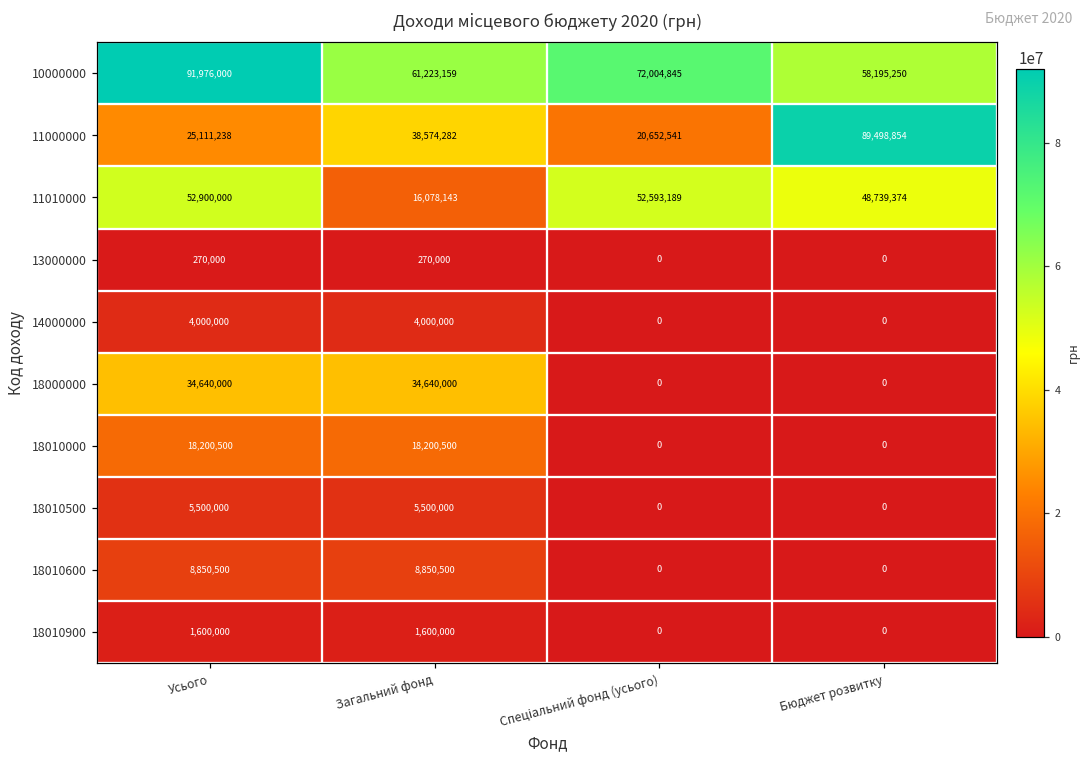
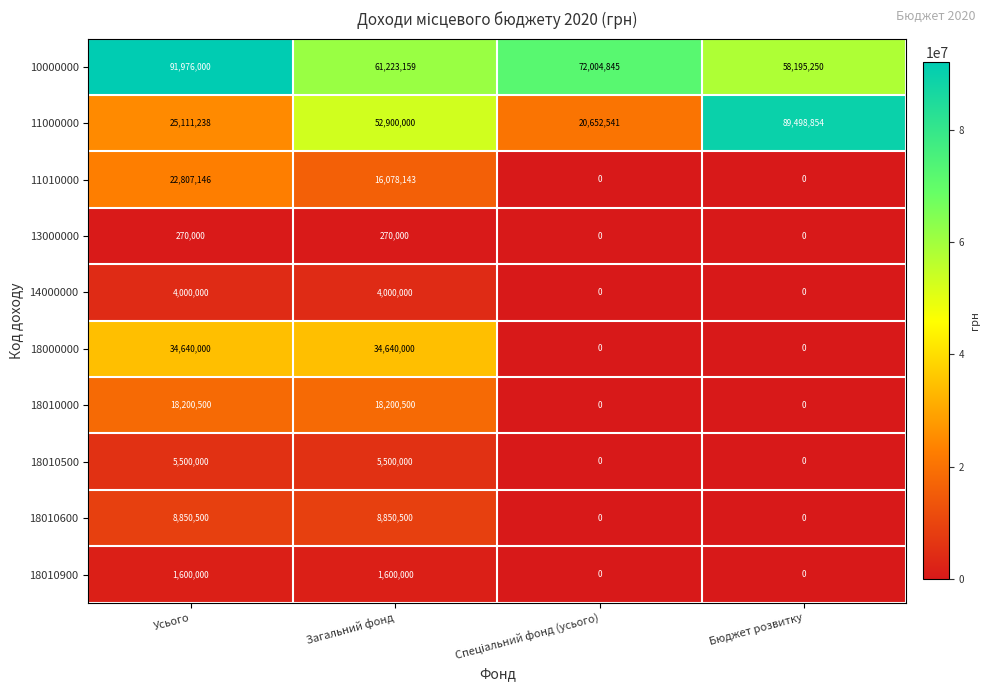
  {
    "10000000": {
      "Усього": "91,976,000",
      "Загальний фонд": "61,223,159",
      "Спеціальний фонд (усього)": "72,004,845",
      "Бюджет розвитку": "58,195,250"
    },
    "11000000": {
      "Усього": "25,111,238",
-     "Загальний фонд": "38,574,282",
+     "Загальний фонд": "52,900,000",
      "Спеціальний фонд (усього)": "20,652,541",
      "Бюджет розвитку": "89,498,854"
    },
    "11010000": {
-     "Усього": "52,900,000",
+     "Усього": "22,807,146",
      "Загальний фонд": "16,078,143",
-     "Спеціальний фонд (усього)": "52,593,189",
-     "Бюджет розвитку": "48,739,374"
+     "Спеціальний фонд (усього)": "0",
+     "Бюджет розвитку": "0"
    },
    "13000000": {
      "Усього": "270,000",
      "Загальний фонд": "270,000",
      "Спеціальний фонд (усього)": "0",
      "Бюджет розвитку": "0"
    },
    "14000000": {
      "Усього": "4,000,000",
      "Загальний фонд": "4,000,000",
      "Спеціальний фонд (усього)": "0",
      "Бюджет розвитку": "0"
    },
    "18000000": {
      "Усього": "34,640,000",
      "Загальний фонд": "34,640,000",
      "Спеціальний фонд (усього)": "0",
      "Бюджет розвитку": "0"
    },
    "18010000": {
      "Усього": "18,200,500",
      "Загальний фонд": "18,200,500",
      "Спеціальний фонд (усього)": "0",
      "Бюджет розвитку": "0"
    },
    "18010500": {
      "Усього": "5,500,000",
      "Загальний фонд": "5,500,000",
      "Спеціальний фонд (усього)": "0",
      "Бюджет розвитку": "0"
    },
    "18010600": {
      "Усього": "8,850,500",
      "Загальний фонд": "8,850,500",
      "Спеціальний фонд (усього)": "0",
      "Бюджет розвитку": "0"
    },
    "18010900": {
      "Усього": "1,600,000",
      "Загальний фонд": "1,600,000",
      "Спеціальний фонд (усього)": "0",
      "Бюджет розвитку": "0"
    }
  }
